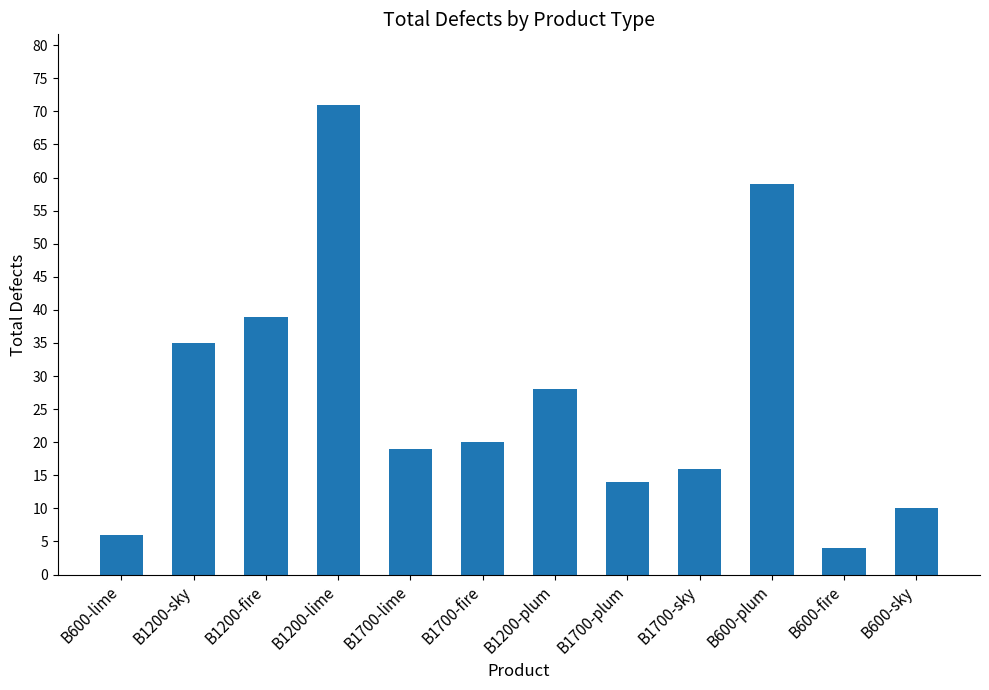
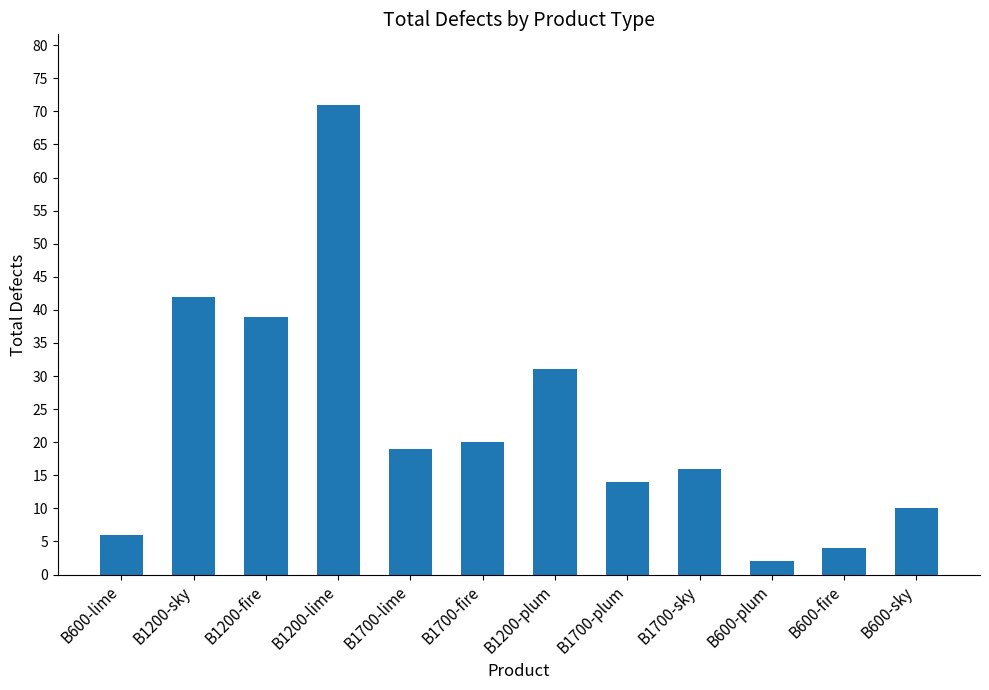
  {
    "B600-lime": 6,
-   "B1200-sky": 35,
+   "B1200-sky": 42,
    "B1200-fire": 39,
    "B1200-lime": 71,
    "B1700-lime": 19,
    "B1700-fire": 20,
-   "B1200-plum": 28,
+   "B1200-plum": 31,
    "B1700-plum": 14,
    "B1700-sky": 16,
-   "B600-plum": 59,
+   "B600-plum": 2,
    "B600-fire": 4,
    "B600-sky": 10
  }
